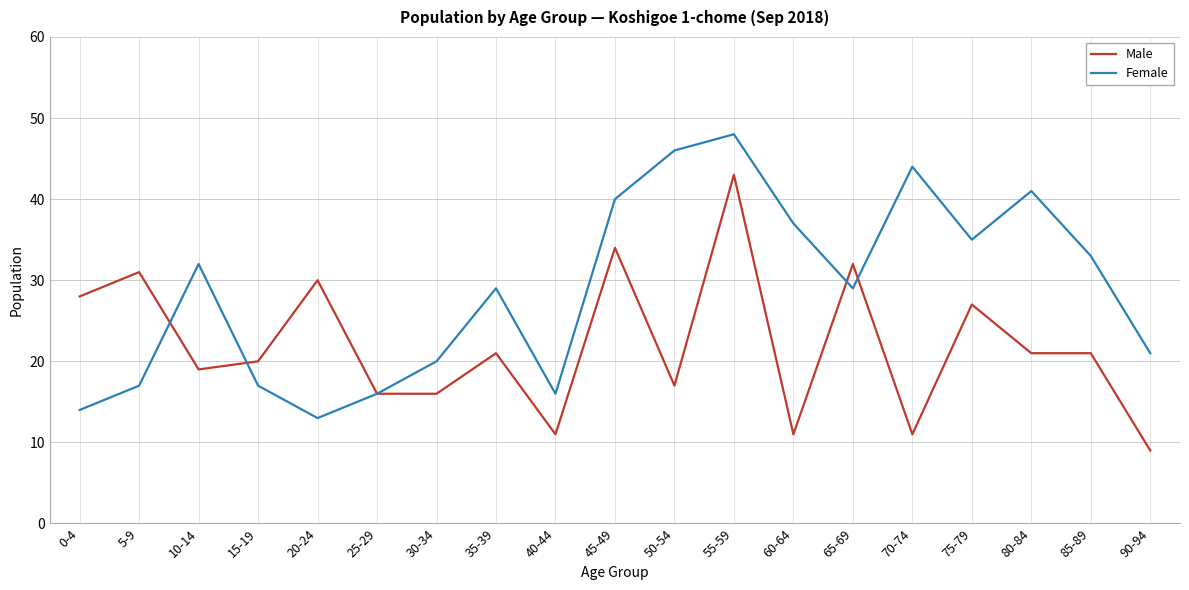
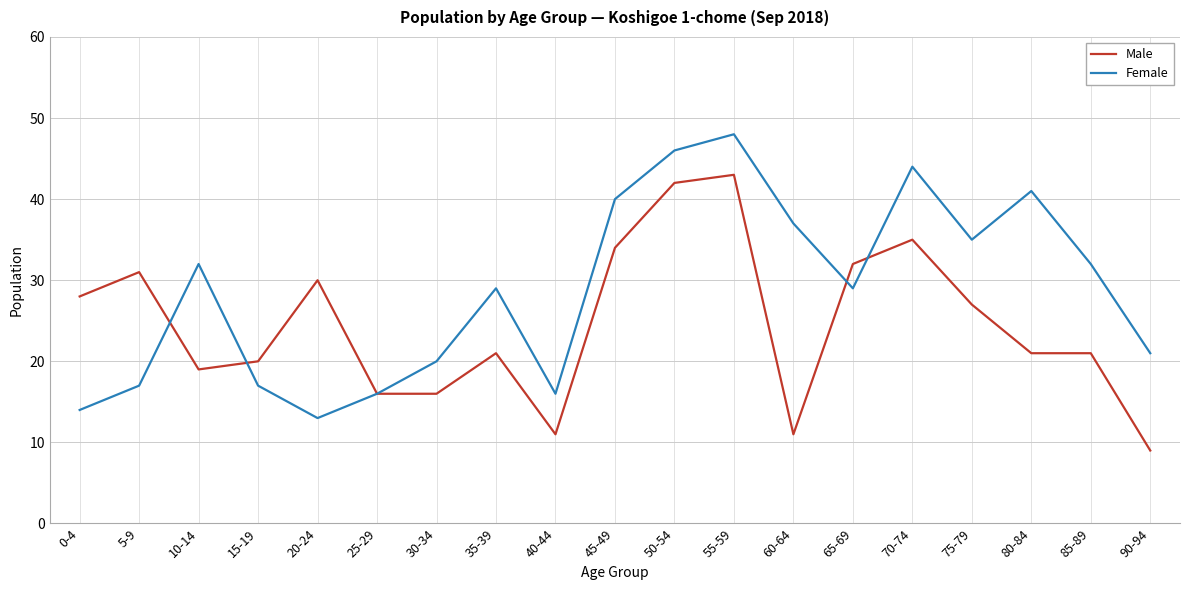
  {
    "Male": {
      "0-4": 28,
      "5-9": 31,
      "10-14": 19,
      "15-19": 20,
      "20-24": 30,
      "30-34": 16,
      "35-39": 21,
      "40-44": 11,
      "45-49": 34,
-     "50-54": 17,
+     "50-54": 42,
      "55-59": 43,
      "60-64": 11,
      "65-69": 32,
-     "70-74": 11,
+     "70-74": 35,
      "75-79": 27,
      "80-84": 21,
      "85-89": 21,
      "90-94": 9
    },
    "Female": {
      "0-4": 14,
      "5-9": 17,
      "10-14": 32,
      "15-19": 17,
      "20-24": 13,
      "30-34": 20,
      "35-39": 29,
      "40-44": 16,
      "45-49": 40,
      "50-54": 46,
      "55-59": 48,
      "60-64": 37,
      "65-69": 29,
      "70-74": 44,
      "75-79": 35,
      "80-84": 41,
-     "85-89": 33,
+     "85-89": 32,
      "90-94": 21
    }
  }
